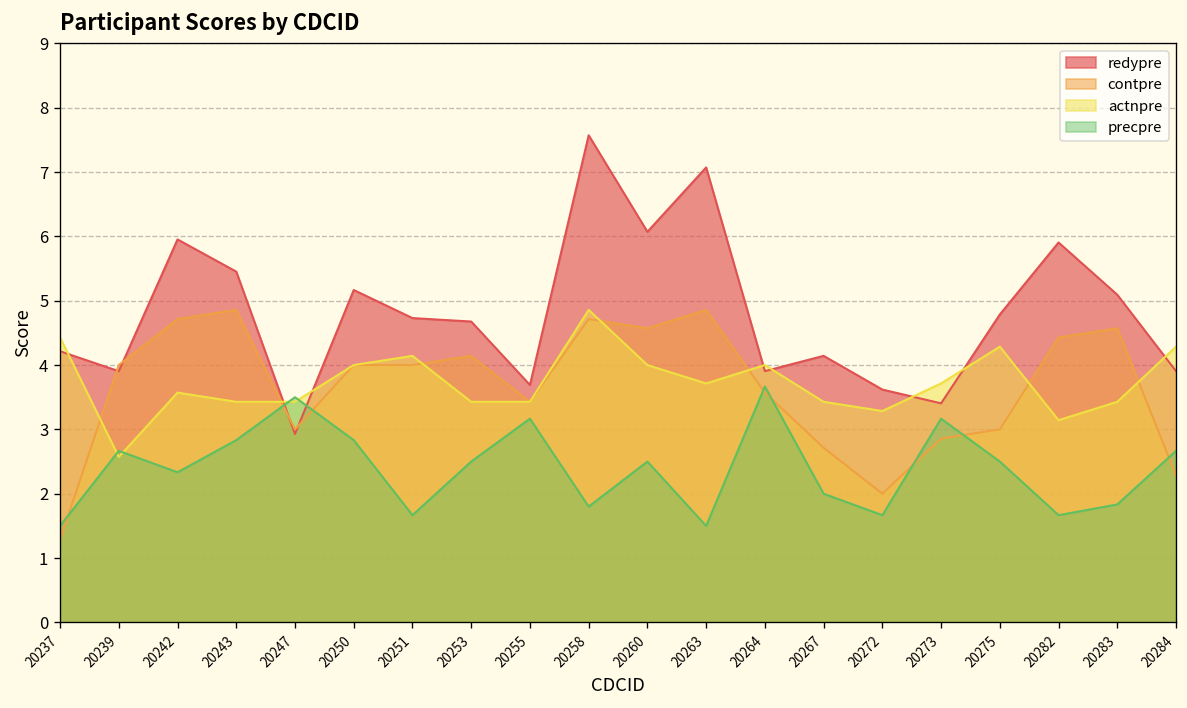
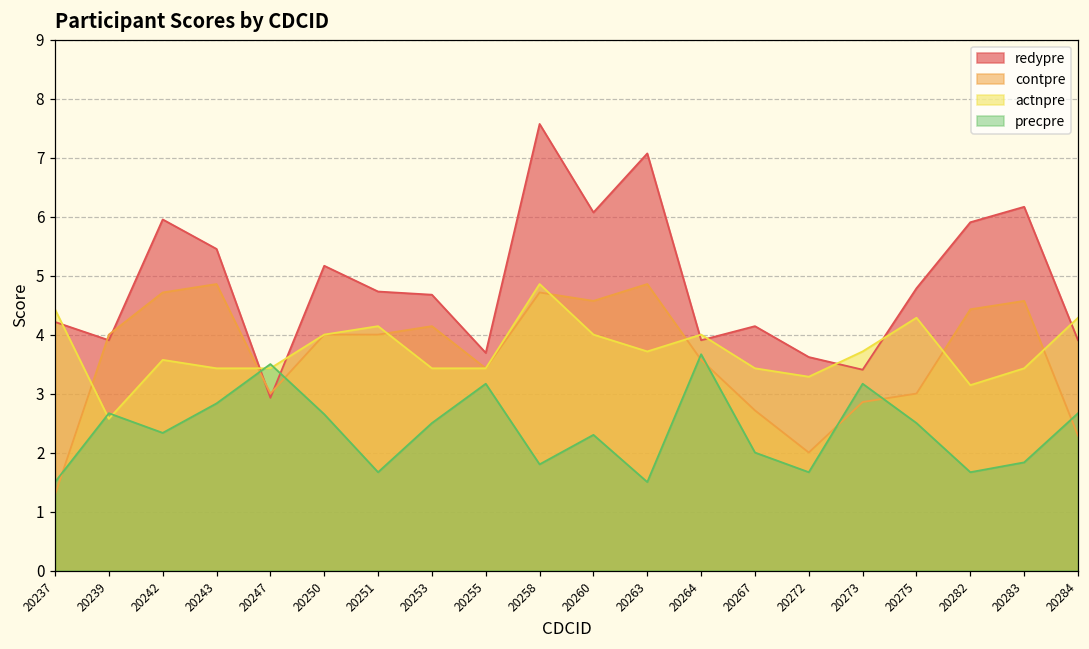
  {
    "redypre": {
      "20237": 4.2,
      "20239": 3.9,
      "20242": 6.0,
      "20243": 5.5,
      "20247": 2.9,
      "20250": 5.2,
      "20251": 4.7,
      "20253": 4.7,
      "20255": 3.7,
      "20258": 7.6,
      "20260": 6.1,
      "20263": 7.1,
      "20264": 3.9,
      "20267": 4.1,
      "20272": 3.6,
      "20273": 3.4,
      "20275": 4.8,
      "20282": 5.9,
-     "20283": 5.1,
+     "20283": 6.2,
      "20284": 3.9
    },
    "precpre": {
      "20237": 1.5,
      "20239": 2.7,
      "20242": 2.3,
      "20243": 2.8,
      "20247": 3.5,
-     "20250": 2.8,
+     "20250": 2.6,
      "20251": 1.7,
      "20253": 2.5,
      "20255": 3.2,
      "20258": 1.8,
-     "20260": 2.5,
+     "20260": 2.3,
      "20263": 1.5,
      "20264": 3.7,
      "20267": 2.0,
      "20272": 1.7,
      "20273": 3.2,
      "20275": 2.5,
      "20282": 1.7,
      "20283": 1.8,
      "20284": 2.7
    }
  }
